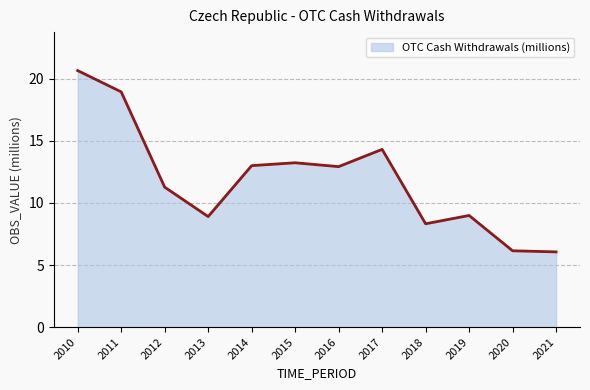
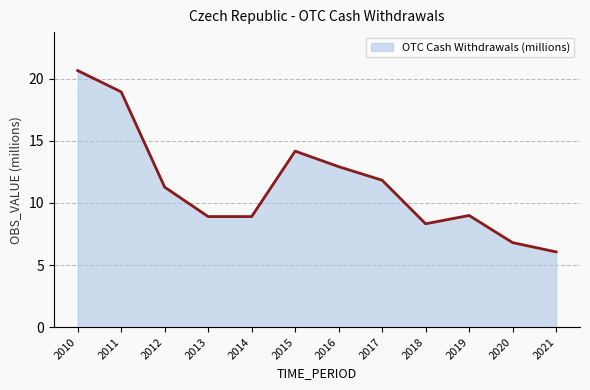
  {
    "2010": 20.7,
    "2011": 18.9,
    "2012": 11.3,
    "2013": 8.9,
-   "2014": 13.0,
-   "2015": 13.2,
+   "2014": 8.9,
+   "2015": 14.2,
    "2016": 12.9,
-   "2017": 14.3,
+   "2017": 11.8,
    "2018": 8.3,
    "2019": 9.0,
-   "2020": 6.1,
+   "2020": 6.8,
    "2021": 6.1
  }
